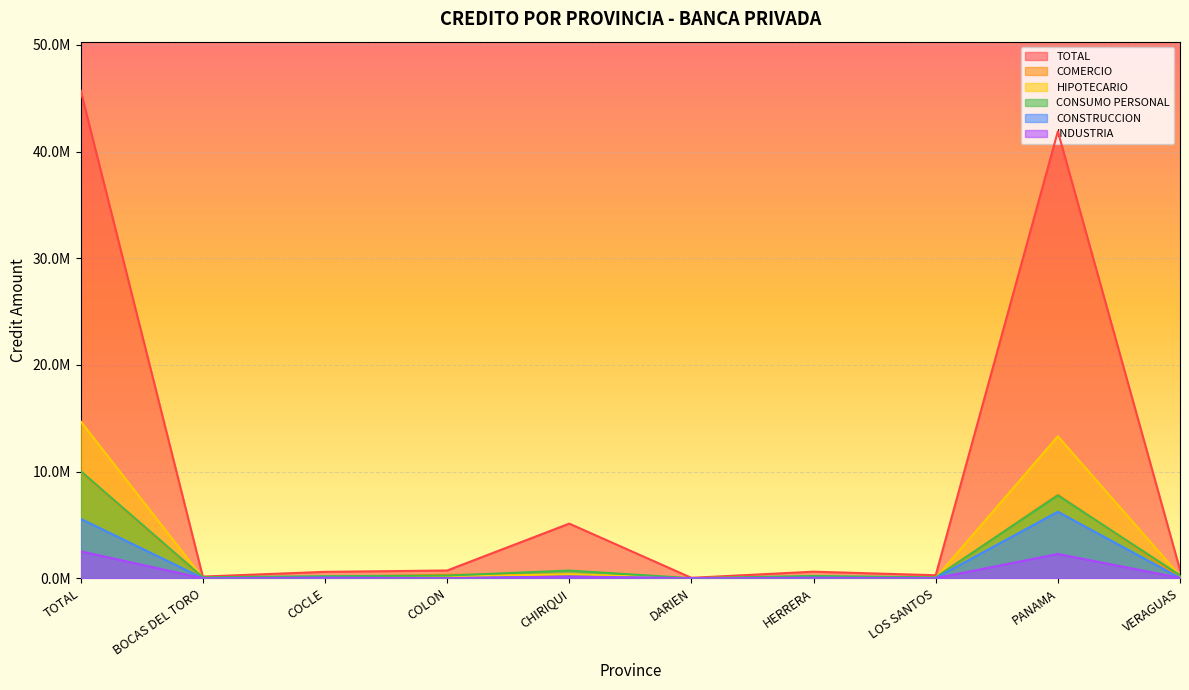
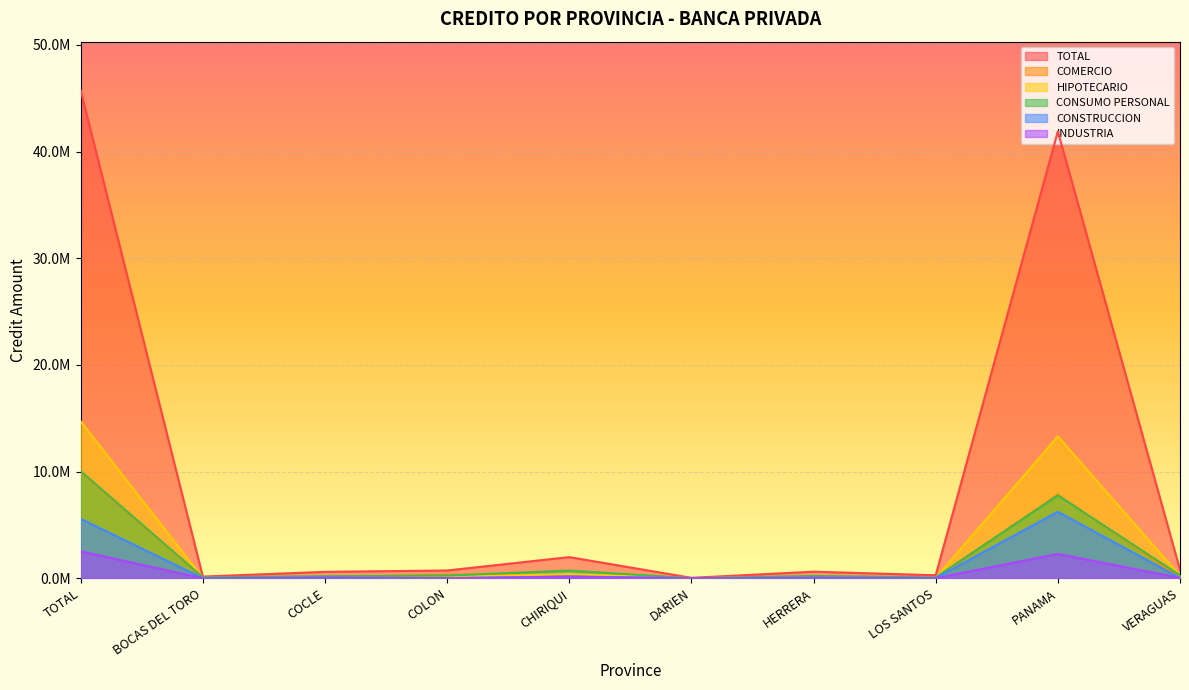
  {
    "TOTAL": {
      "TOTAL": 45700000,
      "COCLE": 600000,
      "COLON": 700000,
-     "CHIRIQUI": 5100000,
+     "CHIRIQUI": 2000000,
      "HERRERA": 600000,
      "VERAGUAS": 800000
    },
    "CONSUMO PERSONAL": {
      "CHIRIQUI": 700000
    },
    "CONSTRUCCION": {
      "TOTAL": 5600000,
      "PANAMA": 6200000
    },
    "INDUSTRIA": {
      "TOTAL": 2500000,
      "PANAMA": 2300000
    }
  }
